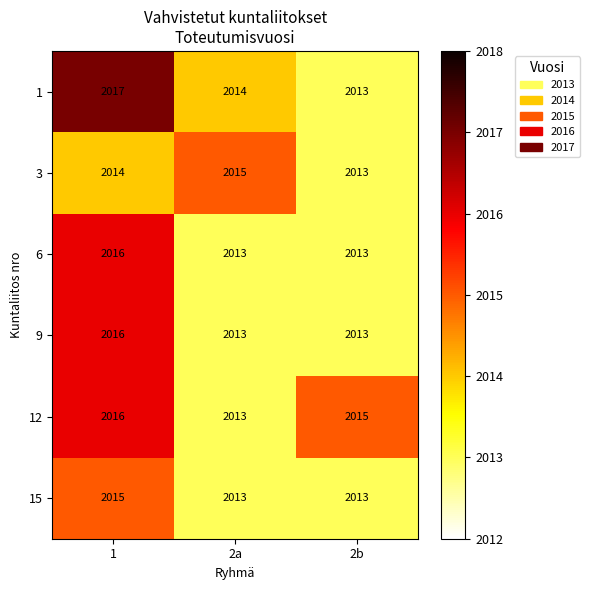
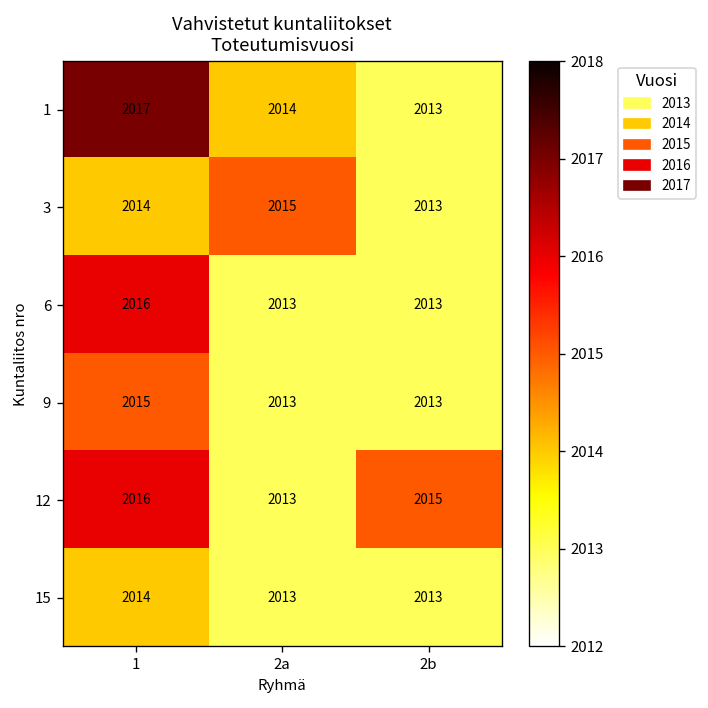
  {
    "1": {
      "1": 2017,
      "2a": 2014,
      "2b": 2013
    },
    "3": {
      "1": 2014,
      "2a": 2015,
      "2b": 2013
    },
    "6": {
      "1": 2016,
      "2a": 2013,
      "2b": 2013
    },
    "9": {
-     "1": 2016,
+     "1": 2015,
      "2a": 2013,
      "2b": 2013
    },
    "12": {
      "1": 2016,
      "2a": 2013,
      "2b": 2015
    },
    "15": {
-     "1": 2015,
+     "1": 2014,
      "2a": 2013,
      "2b": 2013
    }
  }
